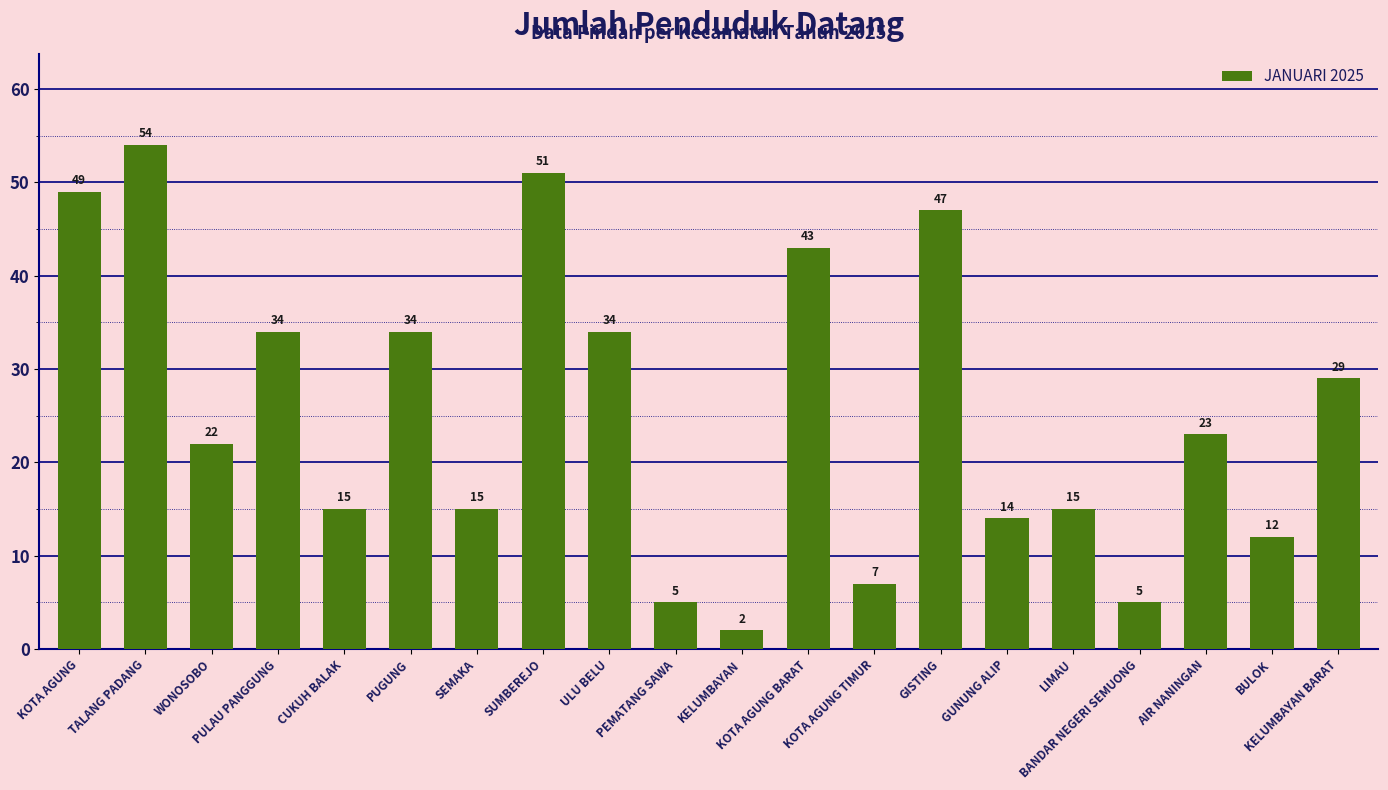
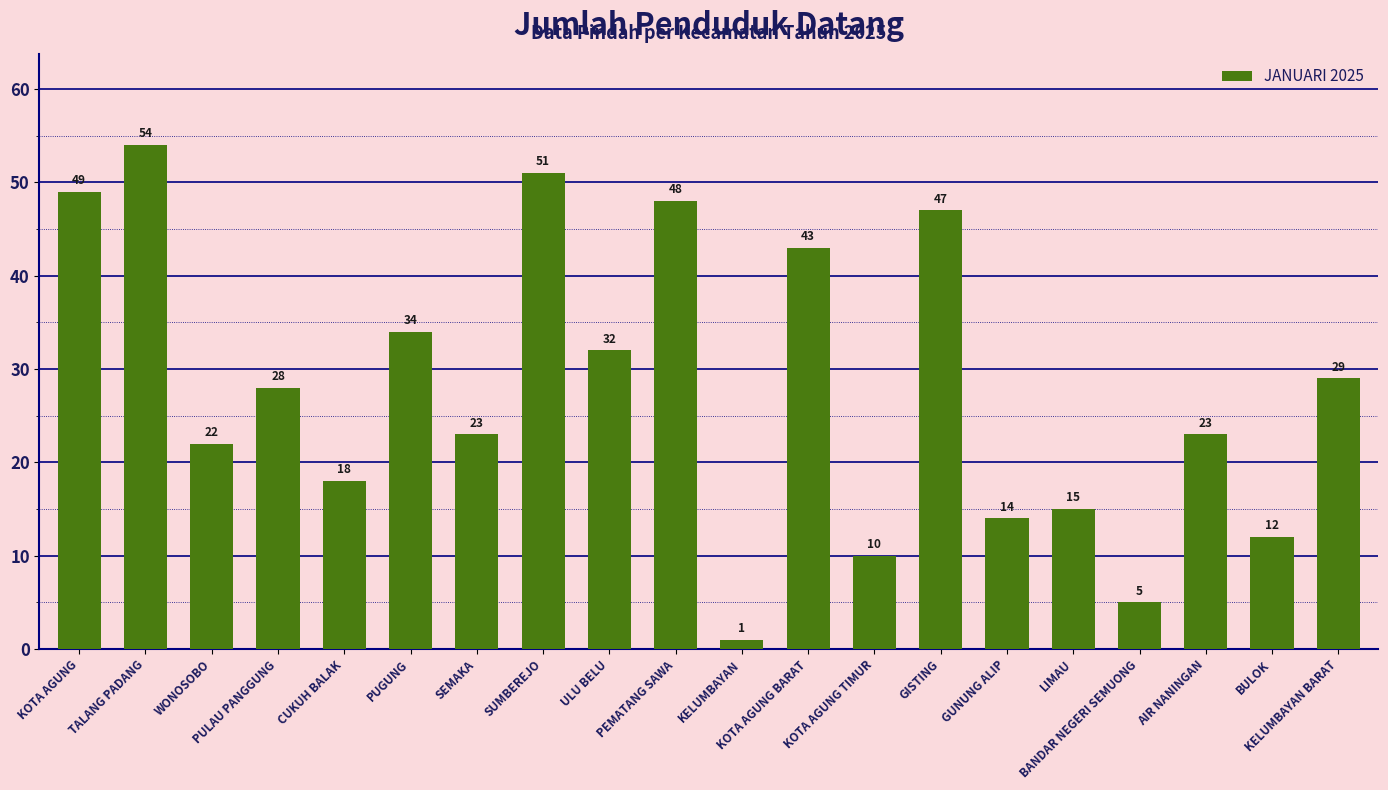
  {
    "KOTA AGUNG": 49,
    "TALANG PADANG": 54,
    "WONOSOBO": 22,
-   "PULAU PANGGUNG": 34,
-   "CUKUH BALAK": 15,
+   "PULAU PANGGUNG": 28,
+   "CUKUH BALAK": 18,
    "PUGUNG": 34,
-   "SEMAKA": 15,
+   "SEMAKA": 23,
    "SUMBEREJO": 51,
-   "ULU BELU": 34,
-   "PEMATANG SAWA": 5,
-   "KELUMBAYAN": 2,
+   "ULU BELU": 32,
+   "PEMATANG SAWA": 48,
+   "KELUMBAYAN": 1,
    "KOTA AGUNG BARAT": 43,
-   "KOTA AGUNG TIMUR": 7,
+   "KOTA AGUNG TIMUR": 10,
    "GISTING": 47,
    "GUNUNG ALIP": 14,
    "LIMAU": 15,
    "BANDAR NEGERI SEMUONG": 5,
    "AIR NANINGAN": 23,
    "BULOK": 12,
    "KELUMBAYAN BARAT": 29
  }
